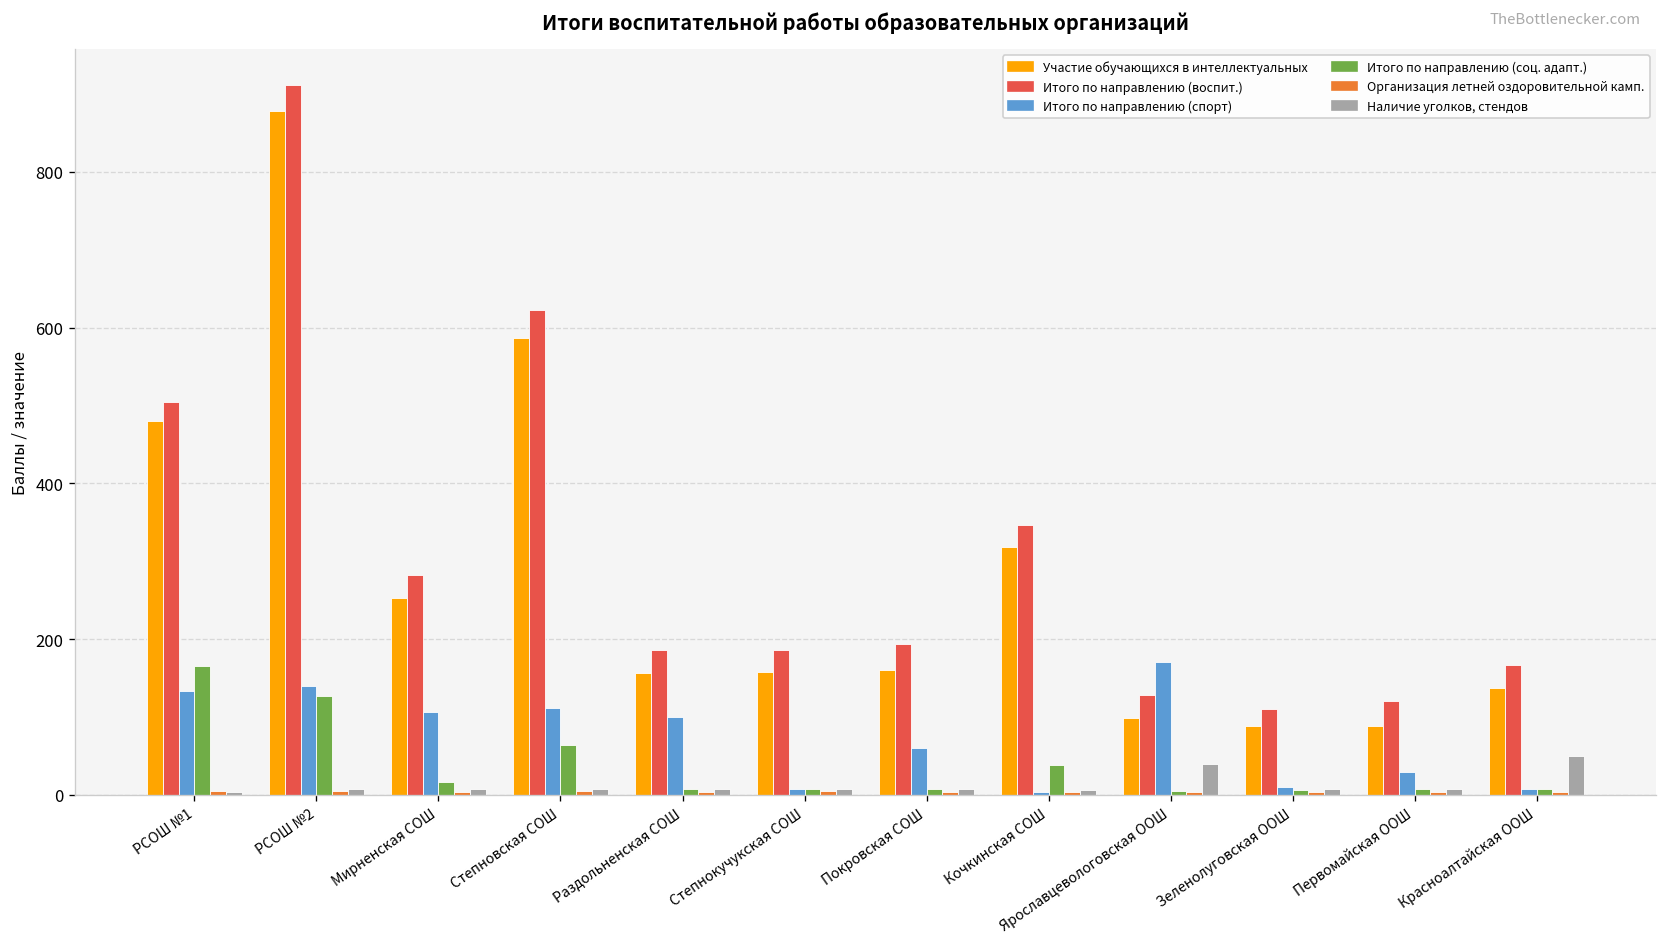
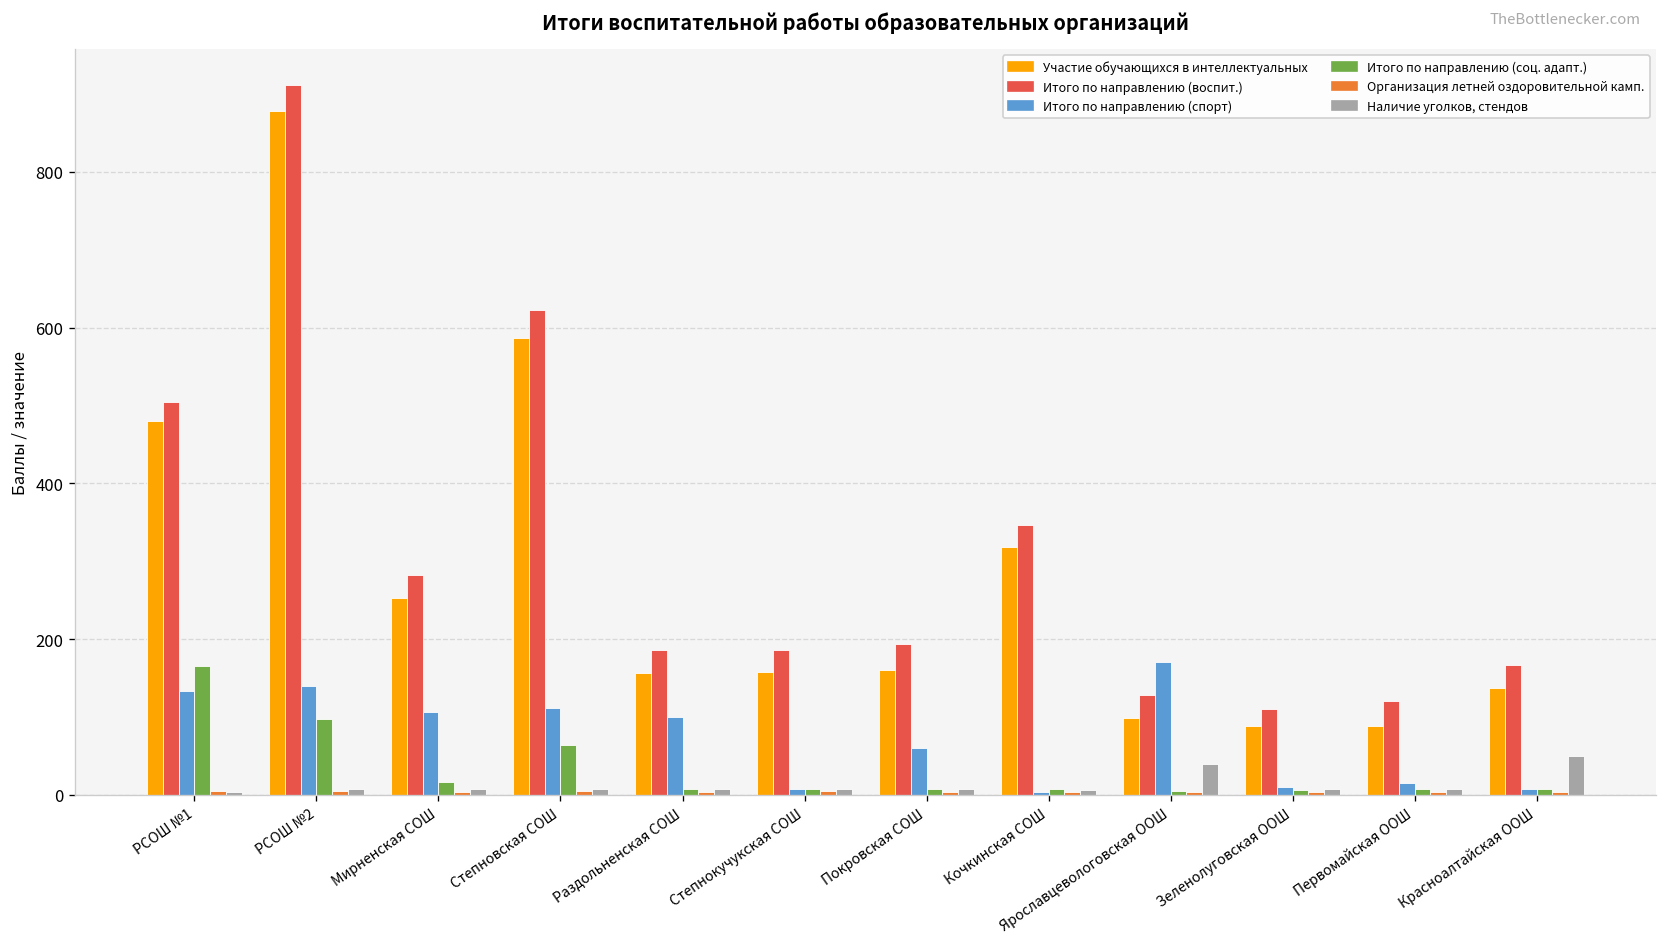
  {
    "Участие обучающихся в интеллектуальных": {
      "РСОШ №1": 480,
      "РСОШ №2": 880,
      "Мирненская СОШ": 250,
      "Степновская СОШ": 590,
      "Раздольненская СОШ": 160,
      "Степнокучукская СОШ": 160,
      "Покровская СОШ": 160,
      "Кочкинская СОШ": 320,
      "Ярославцевологовская ООШ": 100,
      "Зеленолуговская ООШ": 90,
      "Первомайская ООШ": 90,
      "Красноалтайская ООШ": 140
    },
    "Итого по направлению (спорт)": {
      "РСОШ №1": 130,
      "РСОШ №2": 140,
      "Мирненская СОШ": 110,
      "Степновская СОШ": 110,
      "Раздольненская СОШ": 100,
      "Степнокучукская СОШ": 10,
      "Покровская СОШ": 60,
      "Кочкинская СОШ": 0,
      "Ярославцевологовская ООШ": 170,
      "Зеленолуговская ООШ": 10,
-     "Первомайская ООШ": 30,
+     "Первомайская ООШ": 20,
      "Красноалтайская ООШ": 10
    },
    "Итого по направлению (соц. адапт.)": {
      "РСОШ №1": 170,
-     "РСОШ №2": 130,
+     "РСОШ №2": 100,
      "Мирненская СОШ": 20,
      "Степновская СОШ": 60,
      "Раздольненская СОШ": 10,
      "Степнокучукская СОШ": 10,
      "Покровская СОШ": 10,
-     "Кочкинская СОШ": 40,
+     "Кочкинская СОШ": 10,
      "Ярославцевологовская ООШ": 10,
      "Зеленолуговская ООШ": 10,
      "Первомайская ООШ": 10,
      "Красноалтайская ООШ": 10
    },
    "Наличие уголков, стендов": {
      "РСОШ №1": 0,
      "РСОШ №2": 10,
      "Мирненская СОШ": 10,
      "Степновская СОШ": 10,
      "Раздольненская СОШ": 10,
      "Степнокучукская СОШ": 10,
      "Покровская СОШ": 10,
      "Кочкинская СОШ": 10,
      "Ярославцевологовская ООШ": 40,
      "Зеленолуговская ООШ": 10,
      "Первомайская ООШ": 10,
      "Красноалтайская ООШ": 50
    }
  }
